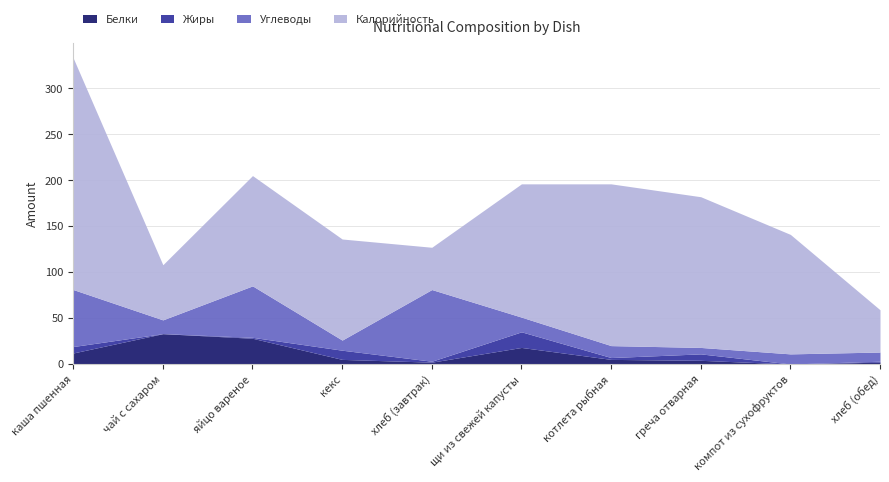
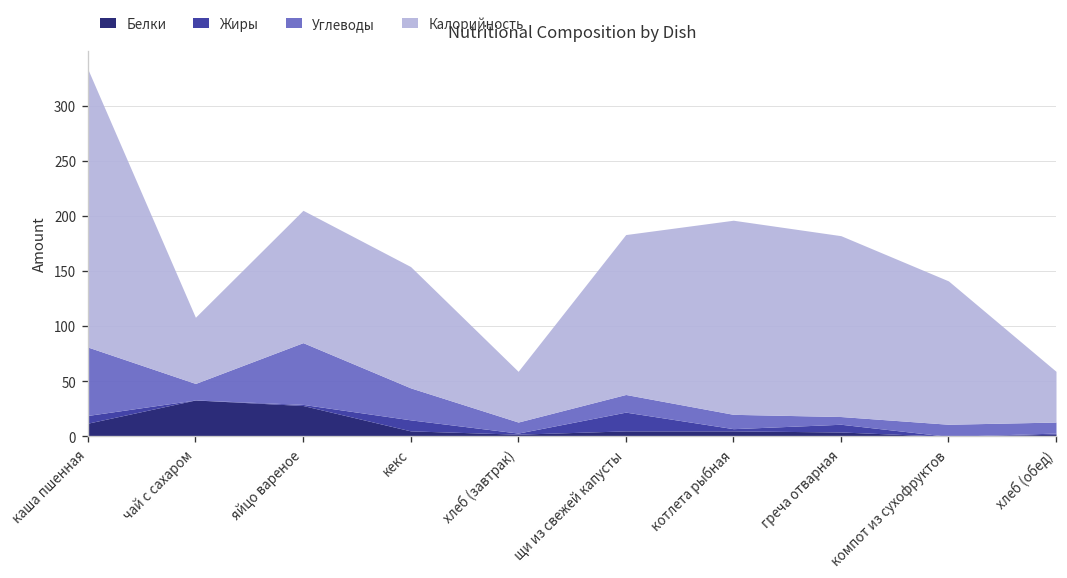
  {
    "Белки": {
      "каша пшенная": 10,
      "кекс": 10,
-     "щи из свежей капусты": 20,
+     "щи из свежей капусты": 10,
      "греча отварная": 0
    },
    "Жиры": {
      "каша пшенная": 10,
      "кекс": 10,
      "щи из свежей капусты": 20,
      "греча отварная": 10
    },
    "Углеводы": {
      "каша пшенная": 60,
      "чай с сахаром": 20,
      "яйцо вареное": 60,
-     "кекс": 10,
-     "хлеб (завтрак)": 80,
+     "кекс": 30,
+     "хлеб (завтрак)": 10,
      "щи из свежей капусты": 20,
      "котлета рыбная": 10,
      "греча отварная": 10,
      "компот из сухофруктов": 10,
      "хлеб (обед)": 10
    },
    "Калорийность": {
      "каша пшенная": 250,
      "чай с сахаром": 60,
      "яйцо вареное": 120,
      "кекс": 110,
      "хлеб (завтрак)": 50,
      "щи из свежей капусты": 150,
      "котлета рыбная": 180,
      "греча отварная": 160,
      "компот из сухофруктов": 130,
      "хлеб (обед)": 50
    }
  }
